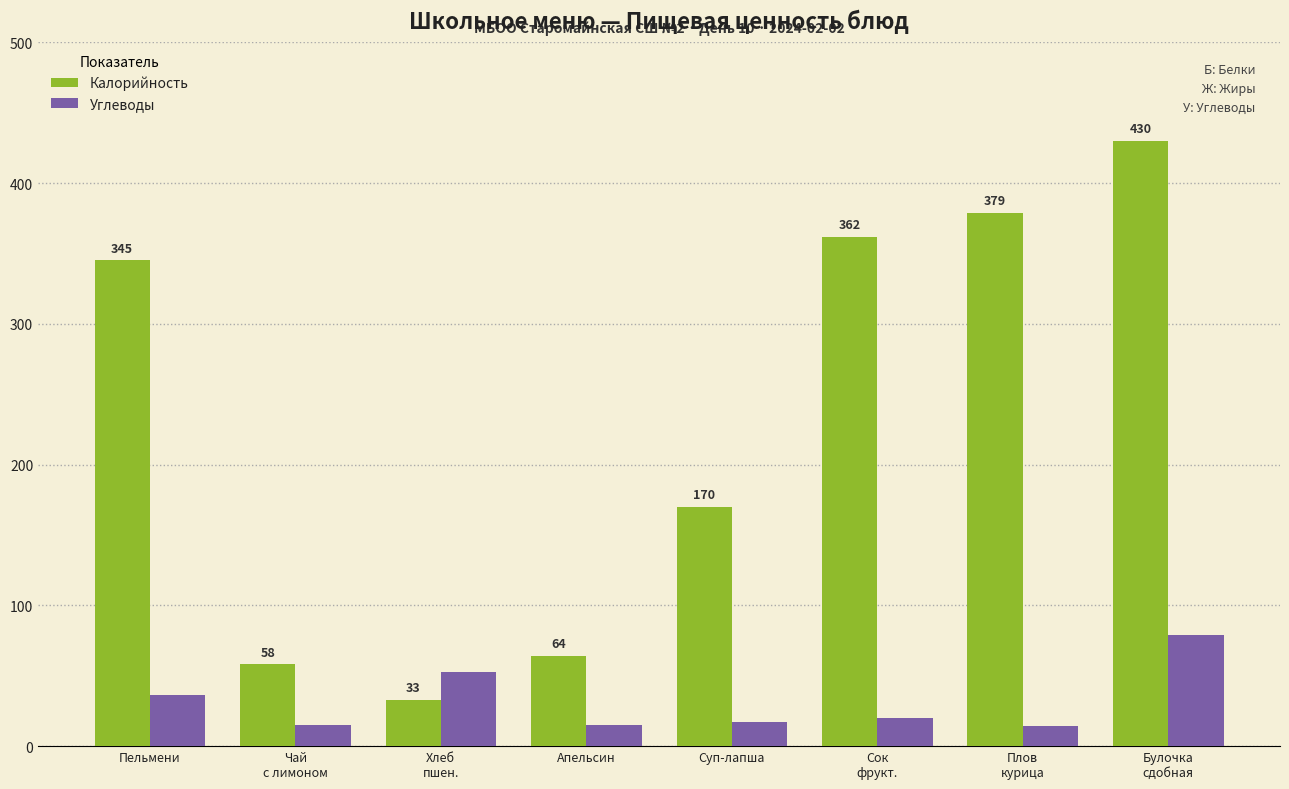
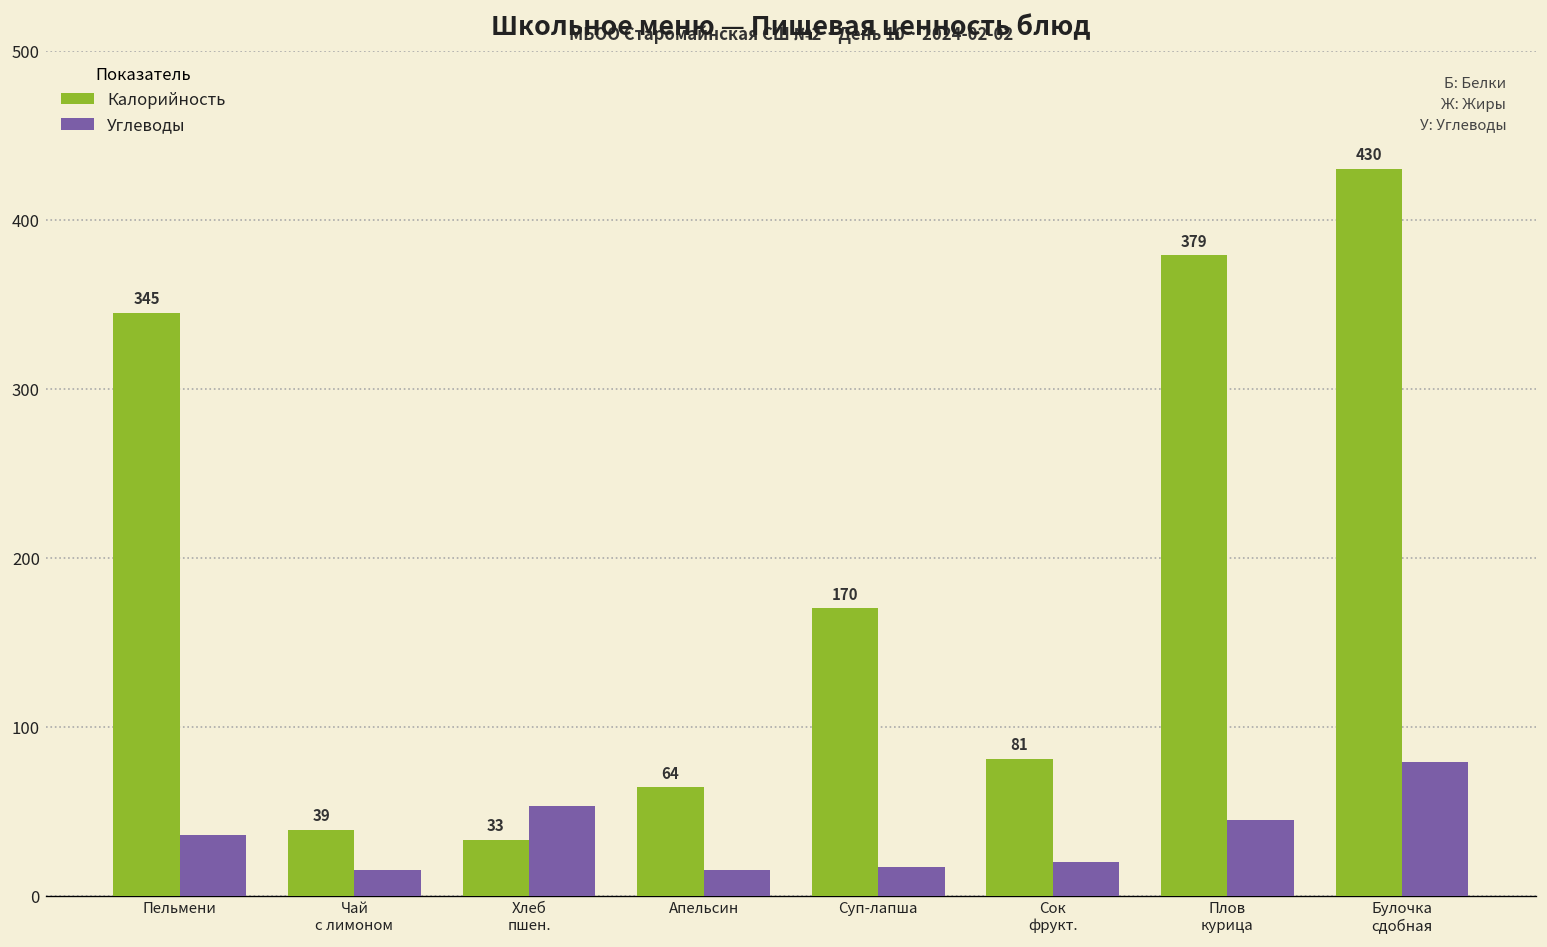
  {
    "Калорийность": {
      "Пельмени": 345,
-     "Чай с лимоном": 58,
+     "Чай с лимоном": 39,
      "Хлеб пшен.": 33,
      "Апельсин": 64,
      "Суп-лапша": 170,
-     "Сок фрукт.": 362,
+     "Сок фрукт.": 81,
      "Плов курица": 379,
      "Булочка сдобная": 430
    },
    "Углеводы": {
      "Пельмени": 36,
      "Чай с лимоном": 15,
      "Хлеб пшен.": 53,
      "Апельсин": 15,
      "Суп-лапша": 17,
      "Сок фрукт.": 20,
-     "Плов курица": 14,
+     "Плов курица": 45,
      "Булочка сдобная": 79
    }
  }
